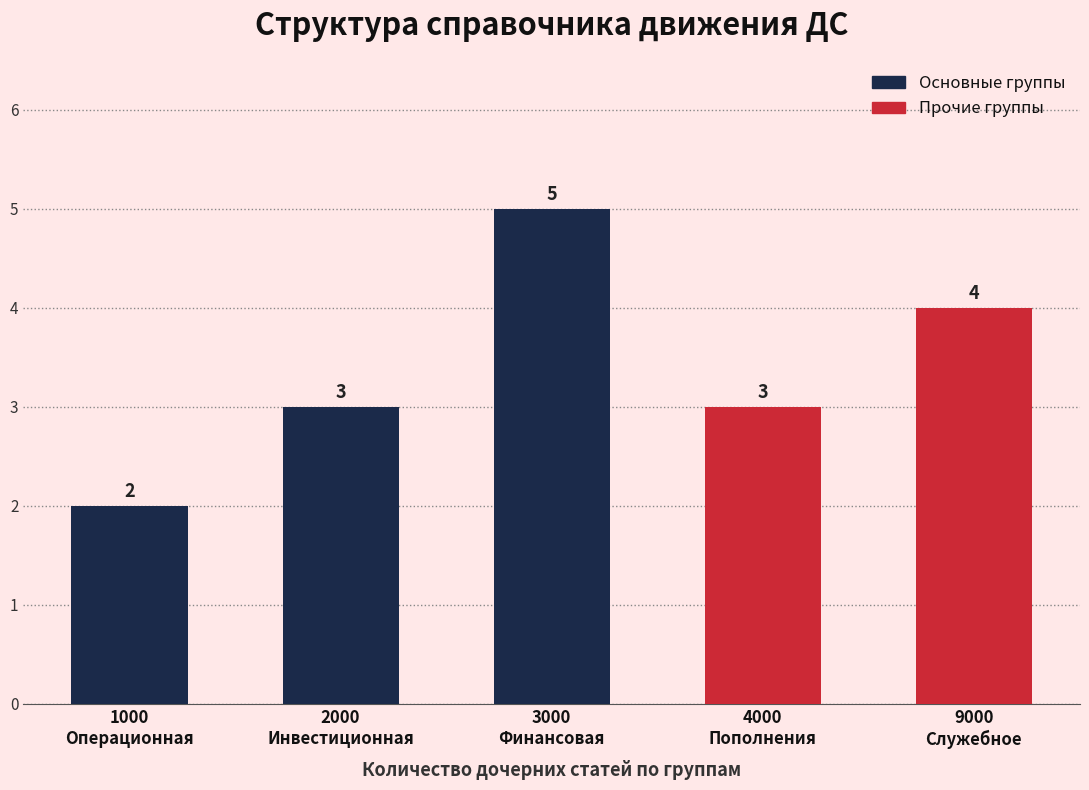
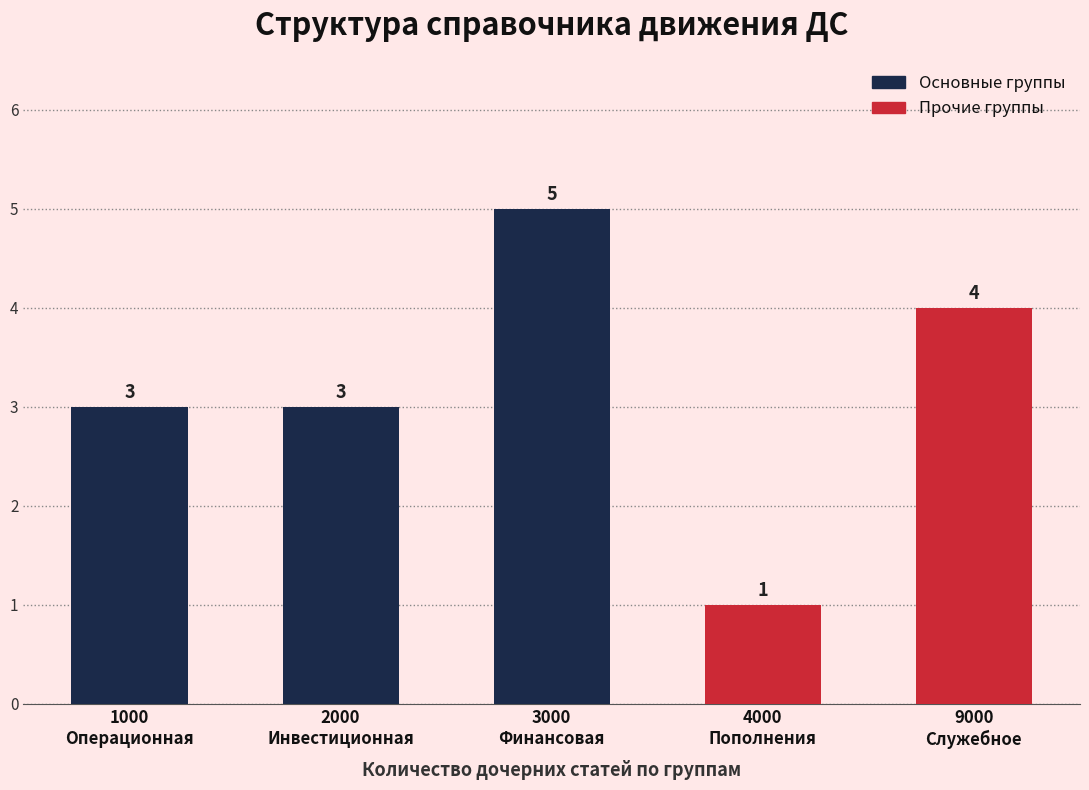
  {
-   "1000 Операционная": 2,
+   "1000 Операционная": 3,
    "2000 Инвестиционная": 3,
    "3000 Финансовая": 5,
-   "4000 Пополнения": 3,
+   "4000 Пополнения": 1,
    "9000 Служебное": 4
  }
